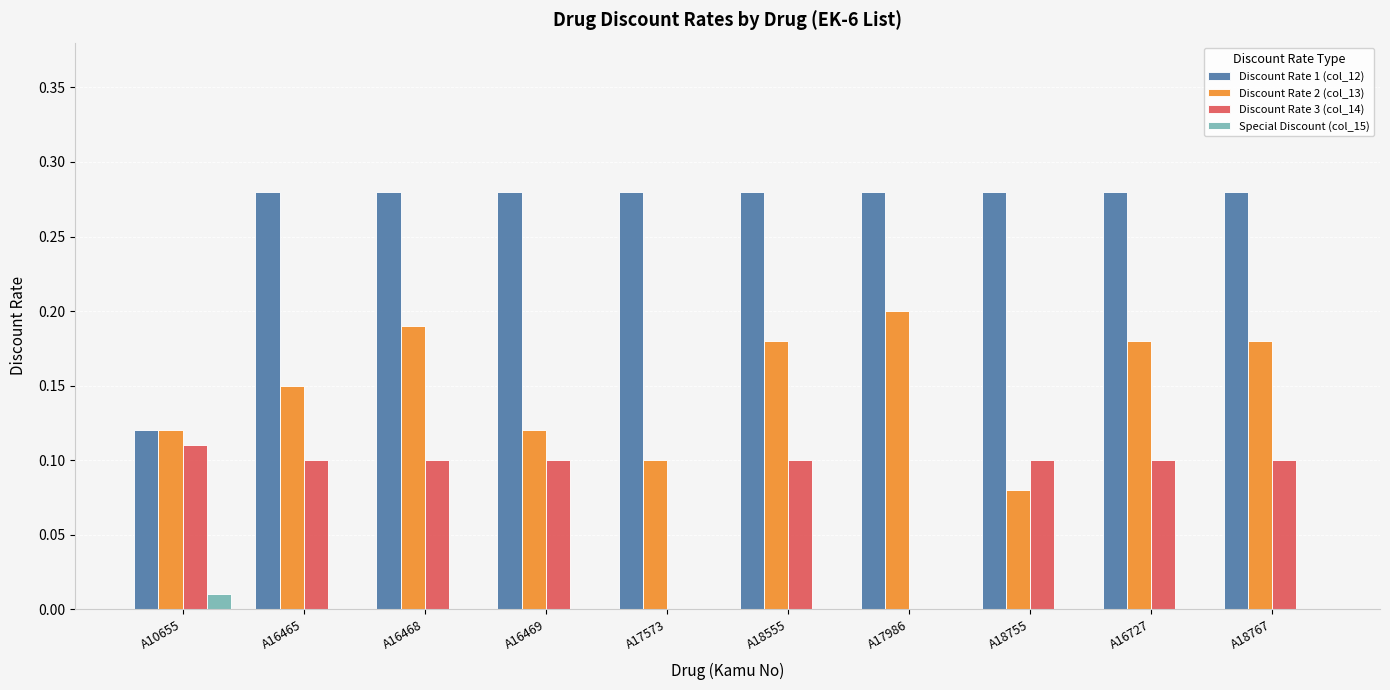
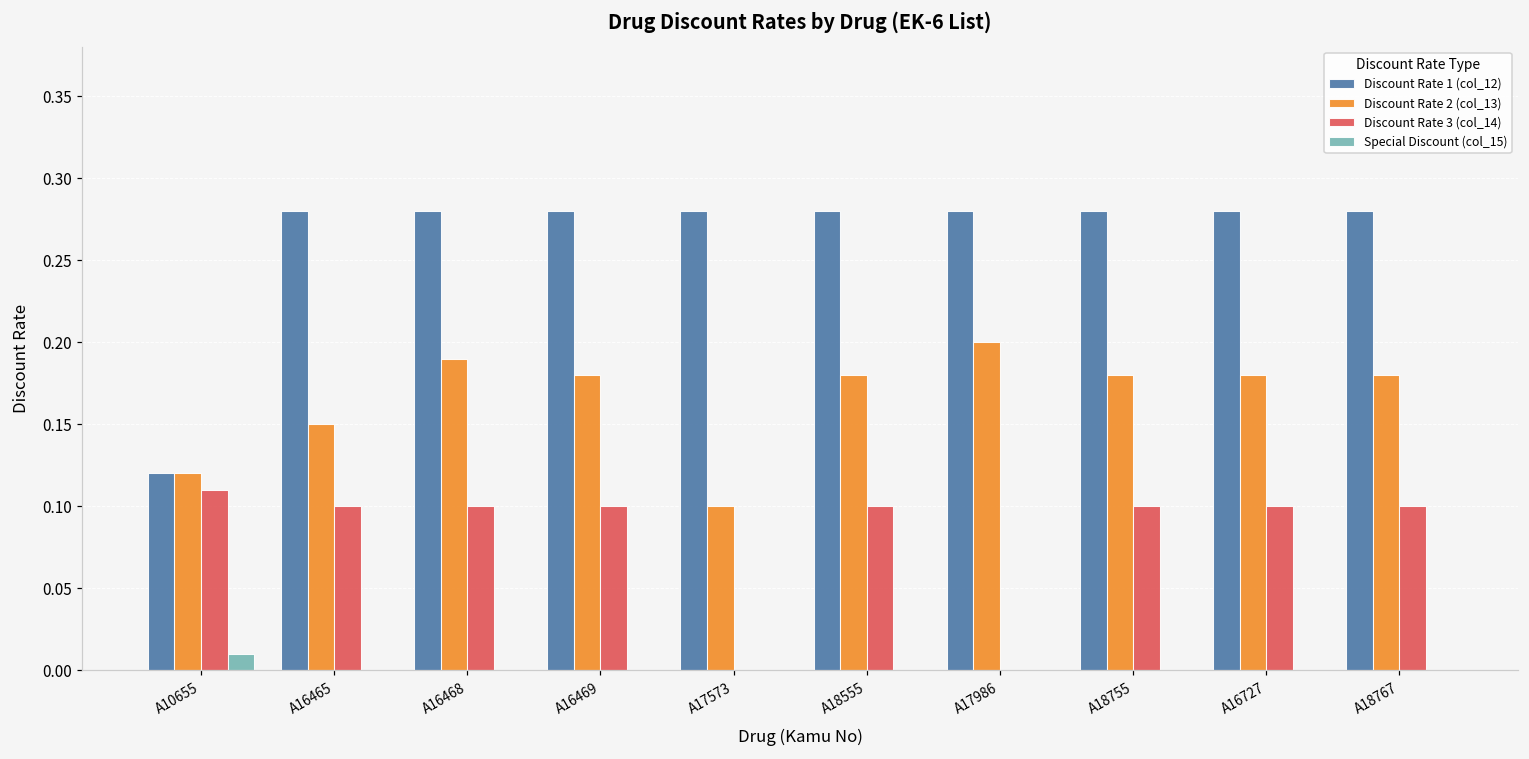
  {
    "Discount Rate 1 (col_12)": {
      "A10655": 0.12,
      "A16465": 0.28,
      "A16468": 0.28,
      "A16469": 0.28,
      "A17573": 0.28,
      "A18555": 0.28,
      "A17986": 0.28,
      "A18755": 0.28,
      "A16727": 0.28,
      "A18767": 0.28
    },
    "Discount Rate 2 (col_13)": {
      "A10655": 0.12,
      "A16465": 0.15,
      "A16468": 0.19,
-     "A16469": 0.12,
+     "A16469": 0.18,
      "A17573": 0.10,
      "A18555": 0.18,
      "A17986": 0.20,
-     "A18755": 0.08,
+     "A18755": 0.18,
      "A16727": 0.18,
      "A18767": 0.18
    },
    "Discount Rate 3 (col_14)": {
      "A10655": 0.11,
      "A16465": 0.10,
      "A16468": 0.10,
      "A16469": 0.10,
      "A17573": 0.00,
      "A18555": 0.10,
      "A17986": 0.00,
      "A18755": 0.10,
      "A16727": 0.10,
      "A18767": 0.10
    },
    "Special Discount (col_15)": {
      "A10655": 0.01,
      "A16465": 0.00,
      "A16468": 0.00,
      "A16469": 0.00,
      "A17573": 0.00,
      "A18555": 0.00,
      "A17986": 0.00,
      "A18755": 0.00,
      "A16727": 0.00,
      "A18767": 0.00
    }
  }
